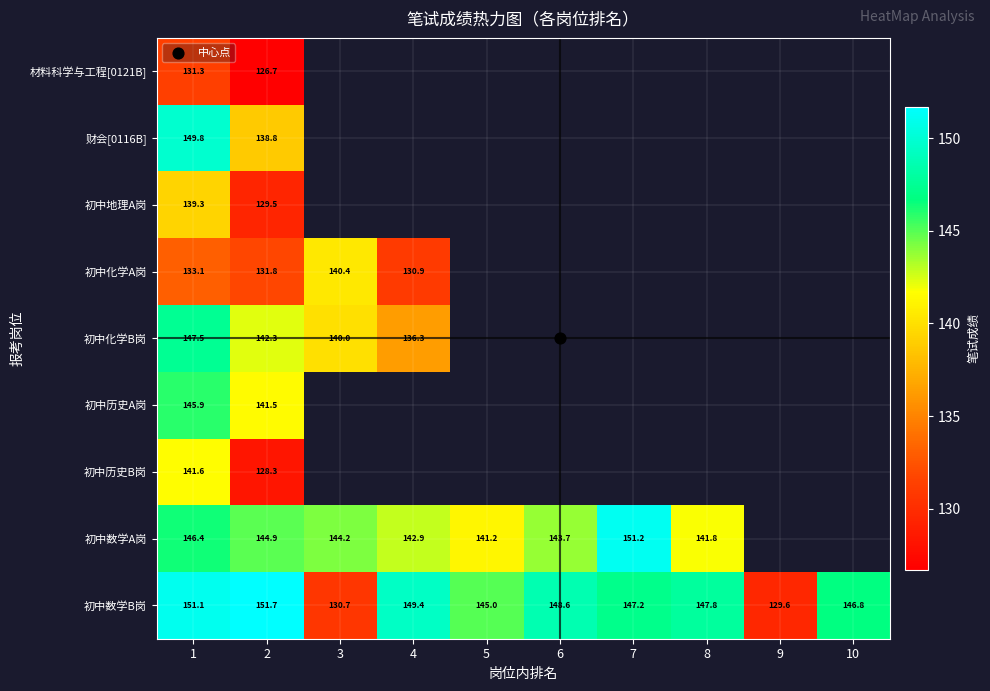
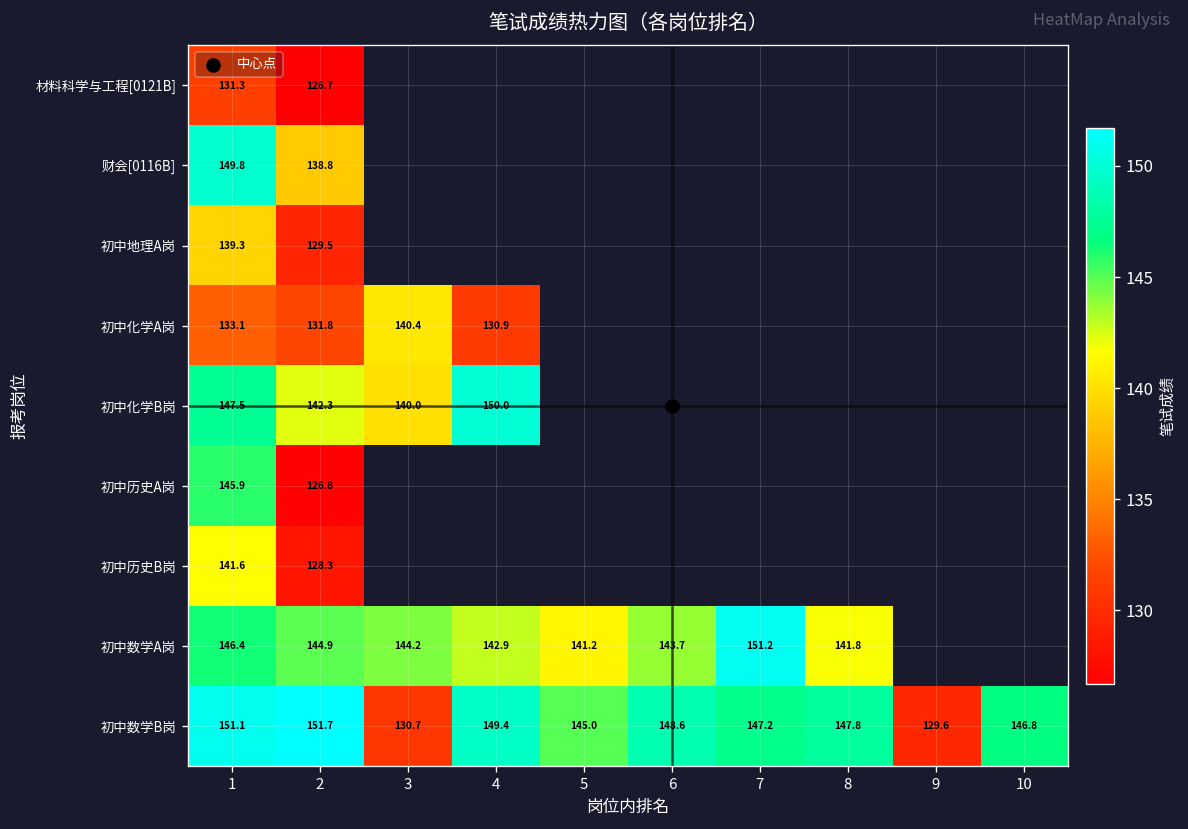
  {
    "材料科学与工程[0121B]": {
      "1": 131.3,
      "2": 126.7
    },
    "财会[0116B]": {
      "1": 149.8,
      "2": 138.8
    },
    "初中地理A岗": {
      "1": 139.3,
      "2": 129.5
    },
    "初中化学A岗": {
      "1": 133.1,
      "2": 131.8,
      "3": 140.4,
      "4": 130.9
    },
    "初中化学B岗": {
      "1": 147.5,
      "2": 142.3,
      "3": 140.0,
-     "4": 136.3
+     "4": 150.0
    },
    "初中历史A岗": {
      "1": 145.9,
-     "2": 141.5
+     "2": 126.8
    },
    "初中历史B岗": {
      "1": 141.6,
      "2": 128.3
    },
    "初中数学A岗": {
      "1": 146.4,
      "2": 144.9,
      "3": 144.2,
      "4": 142.9,
      "5": 141.2,
      "6": 143.7,
      "7": 151.2,
      "8": 141.8
    },
    "初中数学B岗": {
      "1": 151.1,
      "2": 151.7,
      "3": 130.7,
      "4": 149.4,
      "5": 145.0,
      "6": 148.6,
      "7": 147.2,
      "8": 147.8,
      "9": 129.6,
      "10": 146.8
    }
  }
